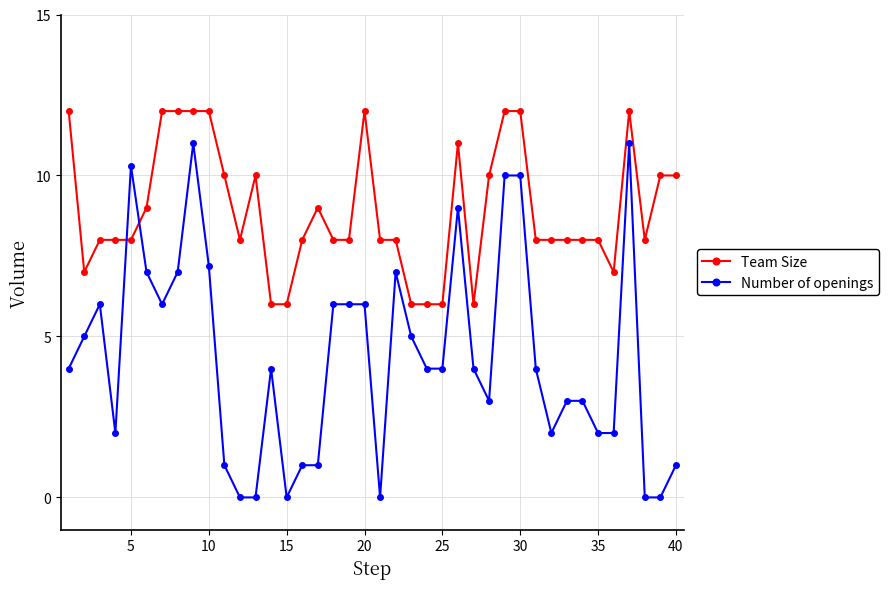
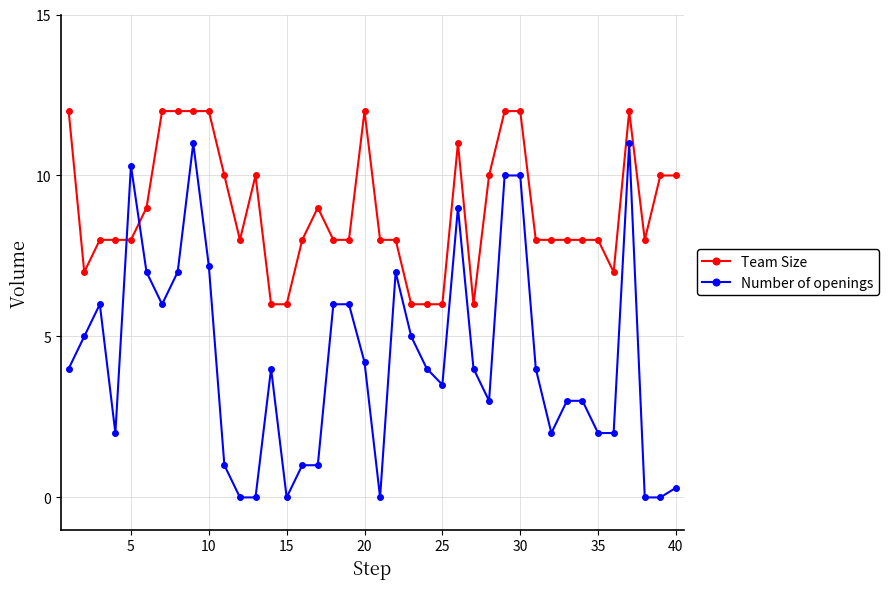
  {
    "Team Size": {
      "5": 8.0,
      "10": 12.0,
      "15": 6.0,
      "20": 12.0,
      "25": 6.0,
      "30": 12.0,
      "35": 8.0,
      "40": 10.0
    },
    "Number of openings": {
      "5": 10.3,
      "10": 7.2,
      "15": 0.0,
-     "20": 6.0,
-     "25": 4.0,
+     "20": 4.2,
+     "25": 3.5,
      "30": 10.0,
      "35": 2.0,
-     "40": 1.0
+     "40": 0.3
    }
  }
